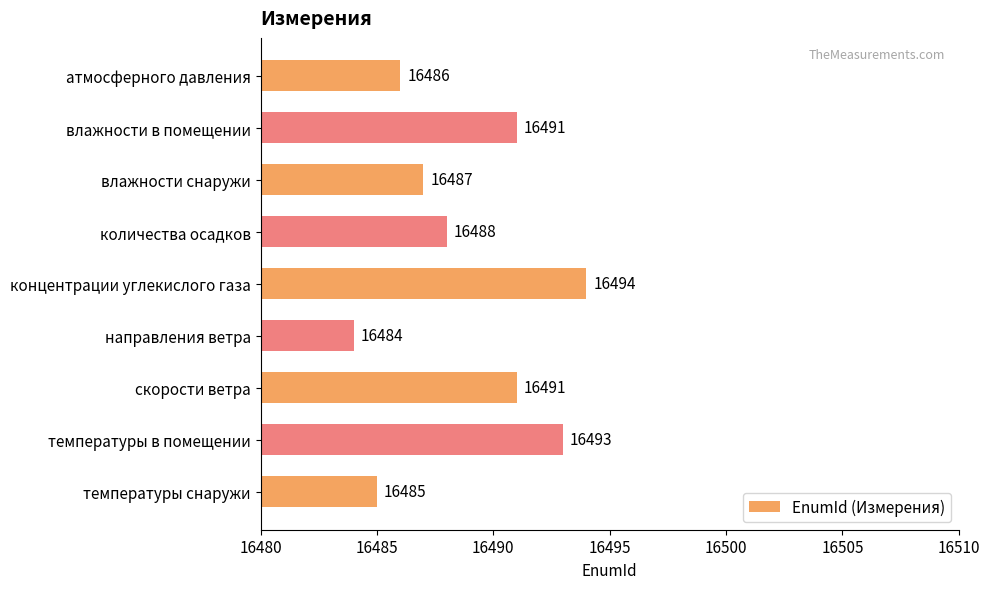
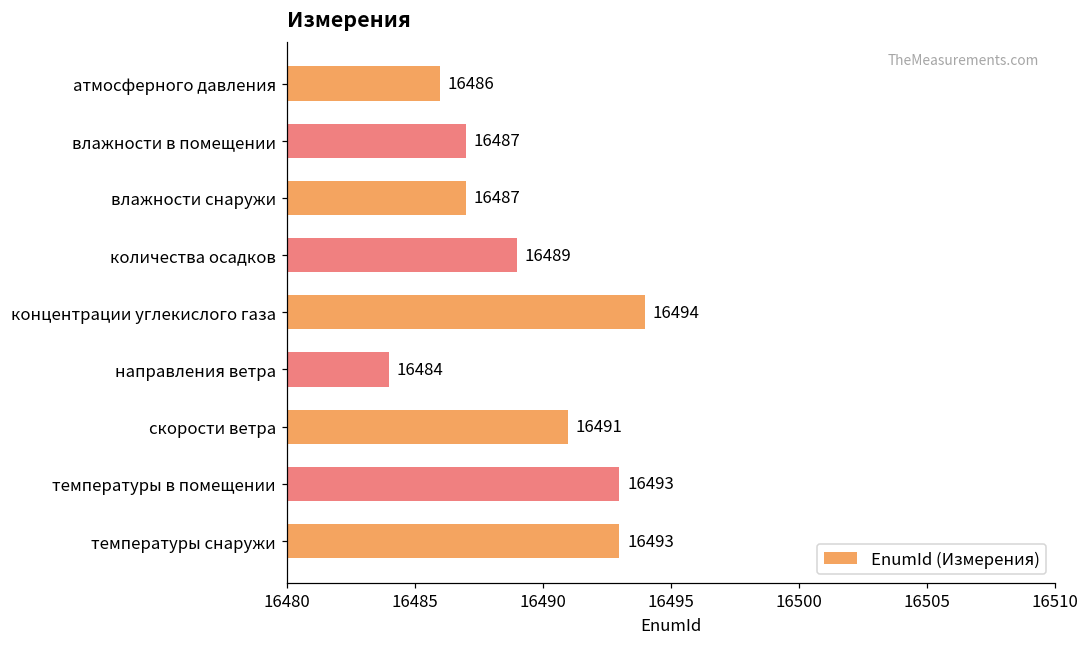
  {
    "атмосферного давления": 16486,
-   "влажности в помещении": 16491,
+   "влажности в помещении": 16487,
    "влажности снаружи": 16487,
-   "количества осадков": 16488,
+   "количества осадков": 16489,
    "концентрации углекислого газа": 16494,
    "направления ветра": 16484,
    "скорости ветра": 16491,
    "температуры в помещении": 16493,
-   "температуры снаружи": 16485
+   "температуры снаружи": 16493
  }
